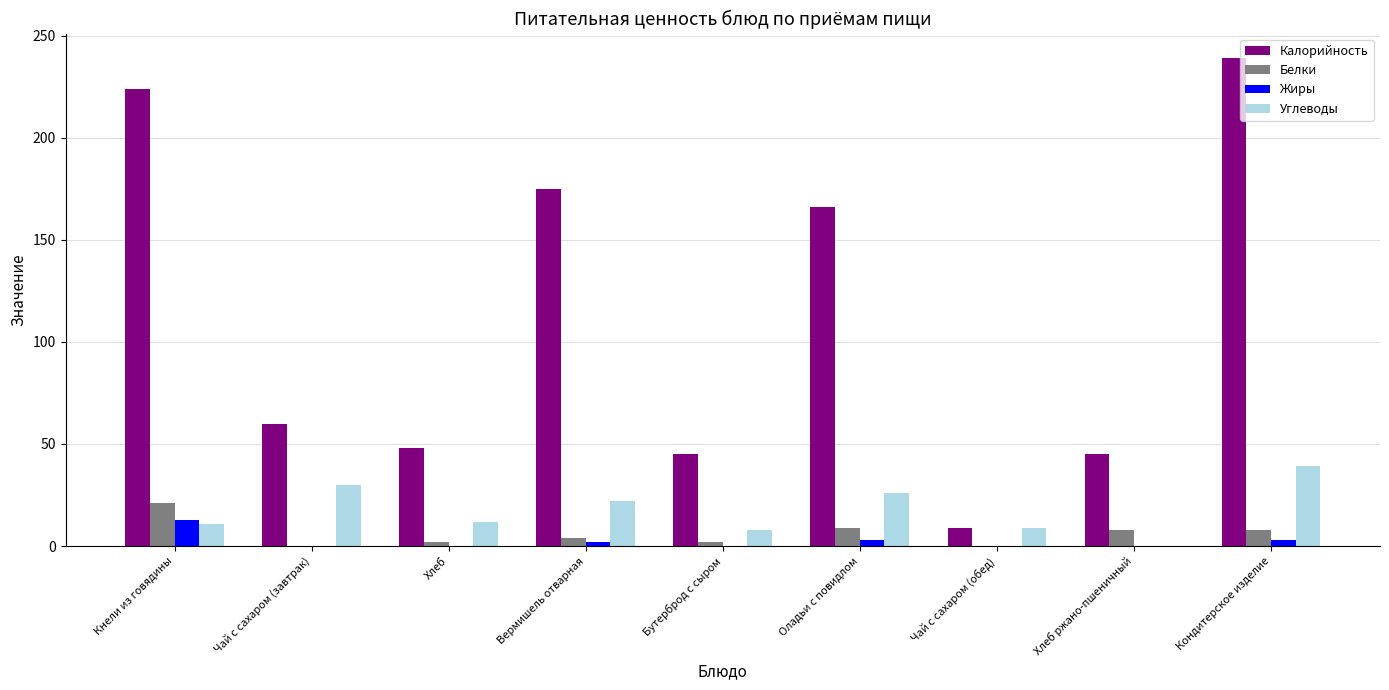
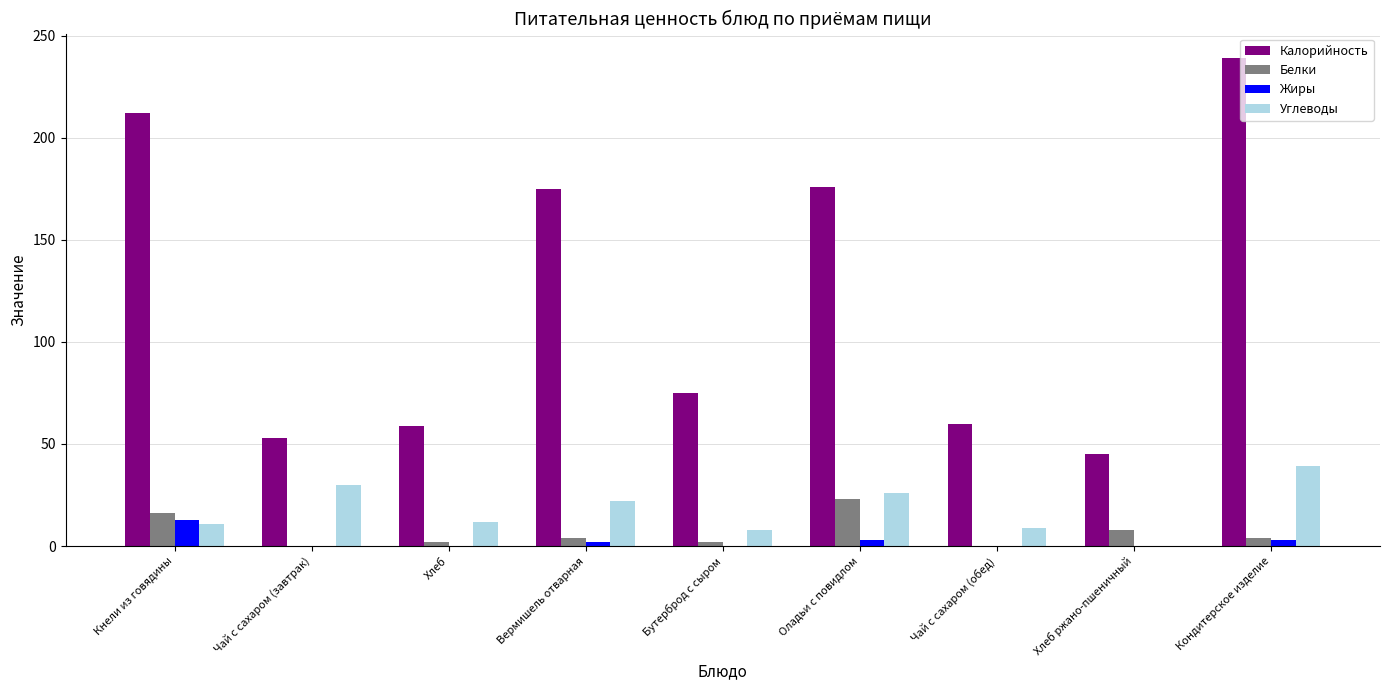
  {
    "Калорийность": {
-     "Кнели из говядины": 224,
-     "Чай с сахаром (завтрак)": 60,
-     "Хлеб": 48,
+     "Кнели из говядины": 212,
+     "Чай с сахаром (завтрак)": 53,
+     "Хлеб": 59,
      "Вермишель отварная": 175,
-     "Бутерброд с сыром": 45,
-     "Оладьи с повидлом": 166,
-     "Чай с сахаром (обед)": 9,
+     "Бутерброд с сыром": 75,
+     "Оладьи с повидлом": 176,
+     "Чай с сахаром (обед)": 60,
      "Хлеб ржано-пшеничный": 45,
      "Кондитерское изделие": 239
    },
    "Белки": {
-     "Кнели из говядины": 21,
+     "Кнели из говядины": 16,
      "Чай с сахаром (завтрак)": 0,
      "Хлеб": 2,
      "Вермишель отварная": 4,
      "Бутерброд с сыром": 2,
-     "Оладьи с повидлом": 9,
+     "Оладьи с повидлом": 23,
      "Чай с сахаром (обед)": 0,
      "Хлеб ржано-пшеничный": 8,
-     "Кондитерское изделие": 8
+     "Кондитерское изделие": 4
    },
    "Жиры": {
      "Кнели из говядины": 13,
      "Чай с сахаром (завтрак)": 0,
      "Хлеб": 0,
      "Вермишель отварная": 2,
      "Бутерброд с сыром": 0,
      "Оладьи с повидлом": 3,
      "Чай с сахаром (обед)": 0,
      "Хлеб ржано-пшеничный": 0,
      "Кондитерское изделие": 3
    },
    "Углеводы": {
      "Кнели из говядины": 11,
      "Чай с сахаром (завтрак)": 30,
      "Хлеб": 12,
      "Вермишель отварная": 22,
      "Бутерброд с сыром": 8,
      "Оладьи с повидлом": 26,
      "Чай с сахаром (обед)": 9,
      "Хлеб ржано-пшеничный": 0,
      "Кондитерское изделие": 39
    }
  }
